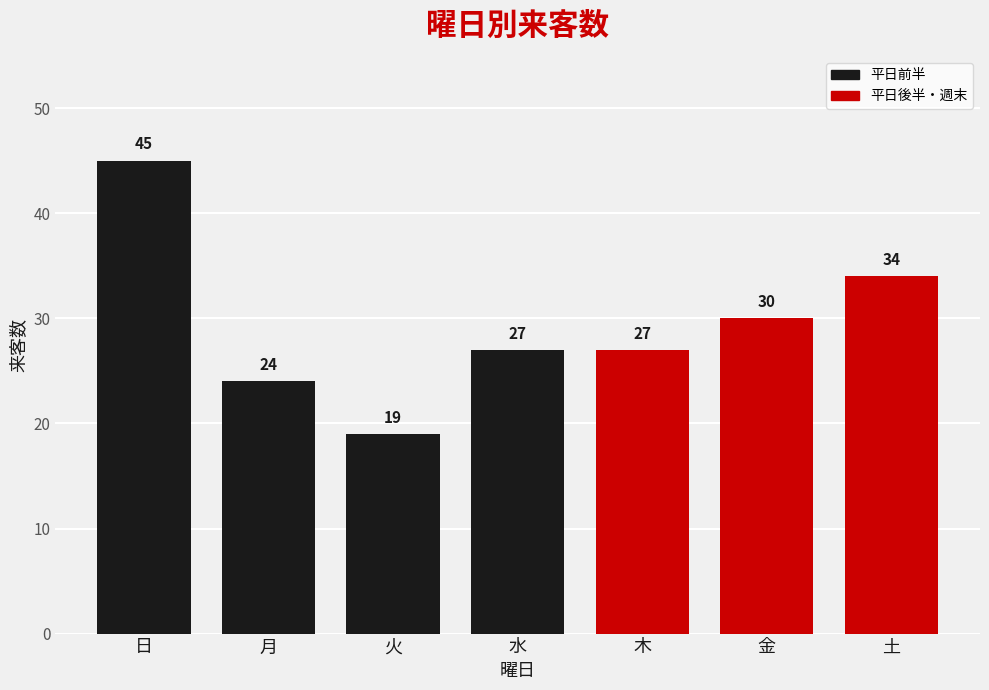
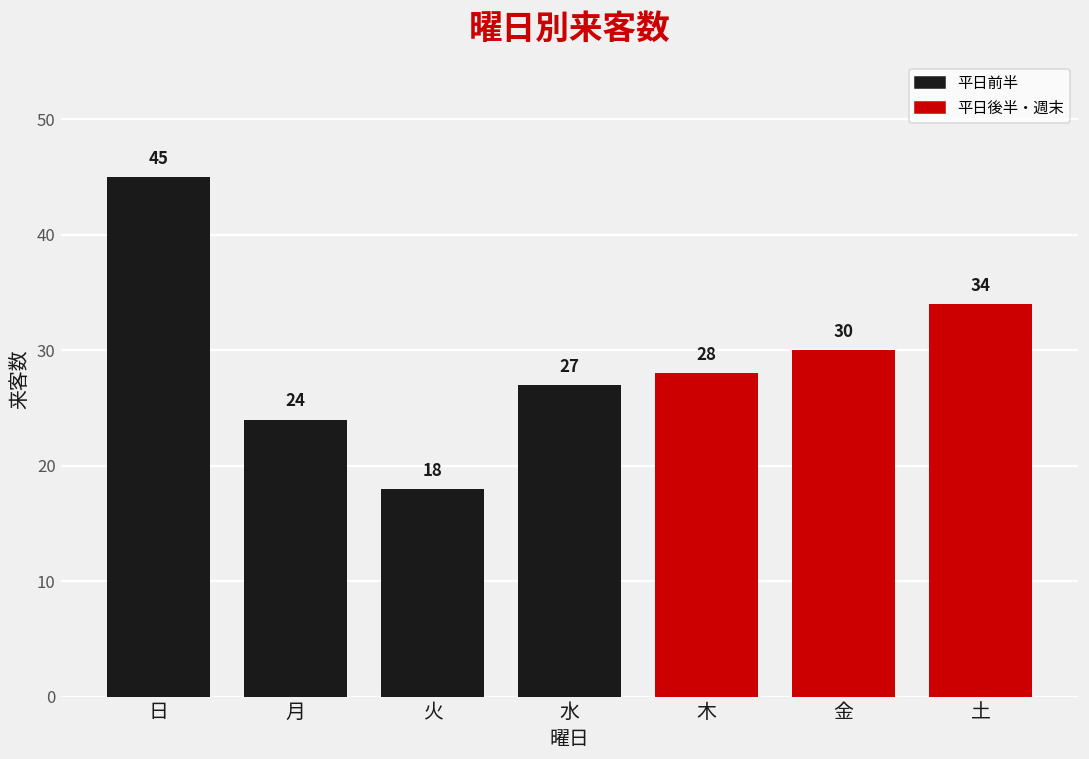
  {
    "日": 45,
    "月": 24,
-   "火": 19,
+   "火": 18,
    "水": 27,
-   "木": 27,
+   "木": 28,
    "金": 30,
    "土": 34
  }
